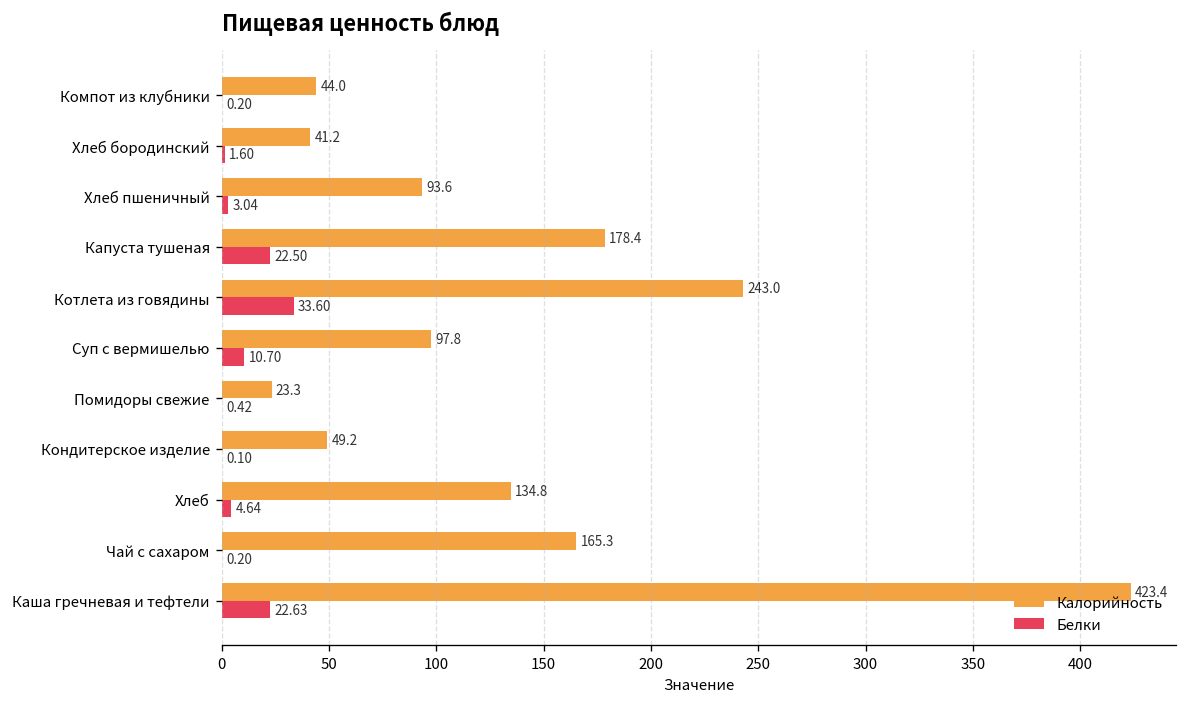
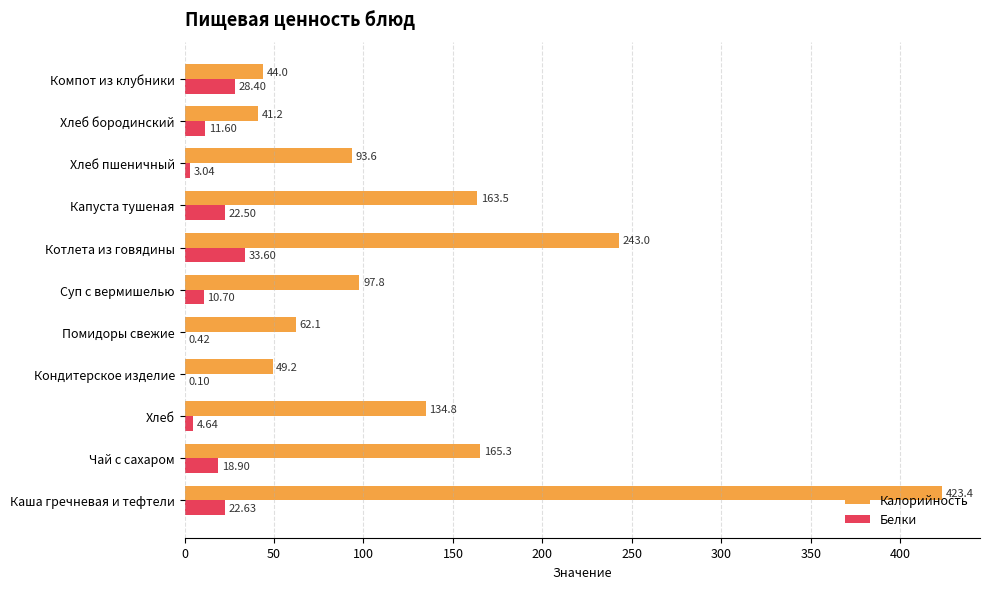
  {
    "Калорийность": {
      "Компот из клубники": 44.0,
      "Хлеб бородинский": 41.2,
      "Хлеб пшеничный": 93.6,
-     "Капуста тушеная": 178.4,
+     "Капуста тушеная": 163.5,
      "Котлета из говядины": 243.0,
      "Суп с вермишелью": 97.8,
-     "Помидоры свежие": 23.3,
+     "Помидоры свежие": 62.1,
      "Кондитерское изделие": 49.2,
      "Хлеб": 134.8,
      "Чай с сахаром": 165.3,
      "Каша гречневая и тефтели": 423.4
    },
    "Белки": {
-     "Компот из клубники": 0.20,
-     "Хлеб бородинский": 1.60,
+     "Компот из клубники": 28.40,
+     "Хлеб бородинский": 11.60,
      "Хлеб пшеничный": 3.04,
      "Капуста тушеная": 22.50,
      "Котлета из говядины": 33.60,
      "Суп с вермишелью": 10.70,
      "Помидоры свежие": 0.42,
      "Кондитерское изделие": 0.10,
      "Хлеб": 4.64,
-     "Чай с сахаром": 0.20,
+     "Чай с сахаром": 18.90,
      "Каша гречневая и тефтели": 22.63
    }
  }
